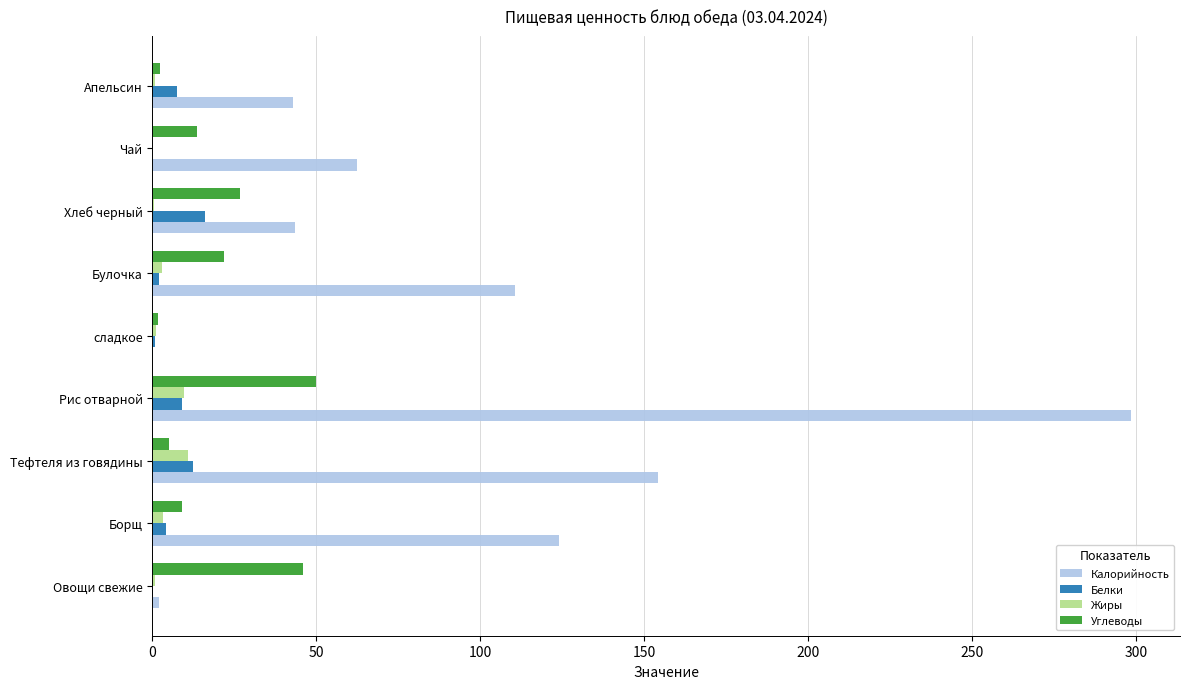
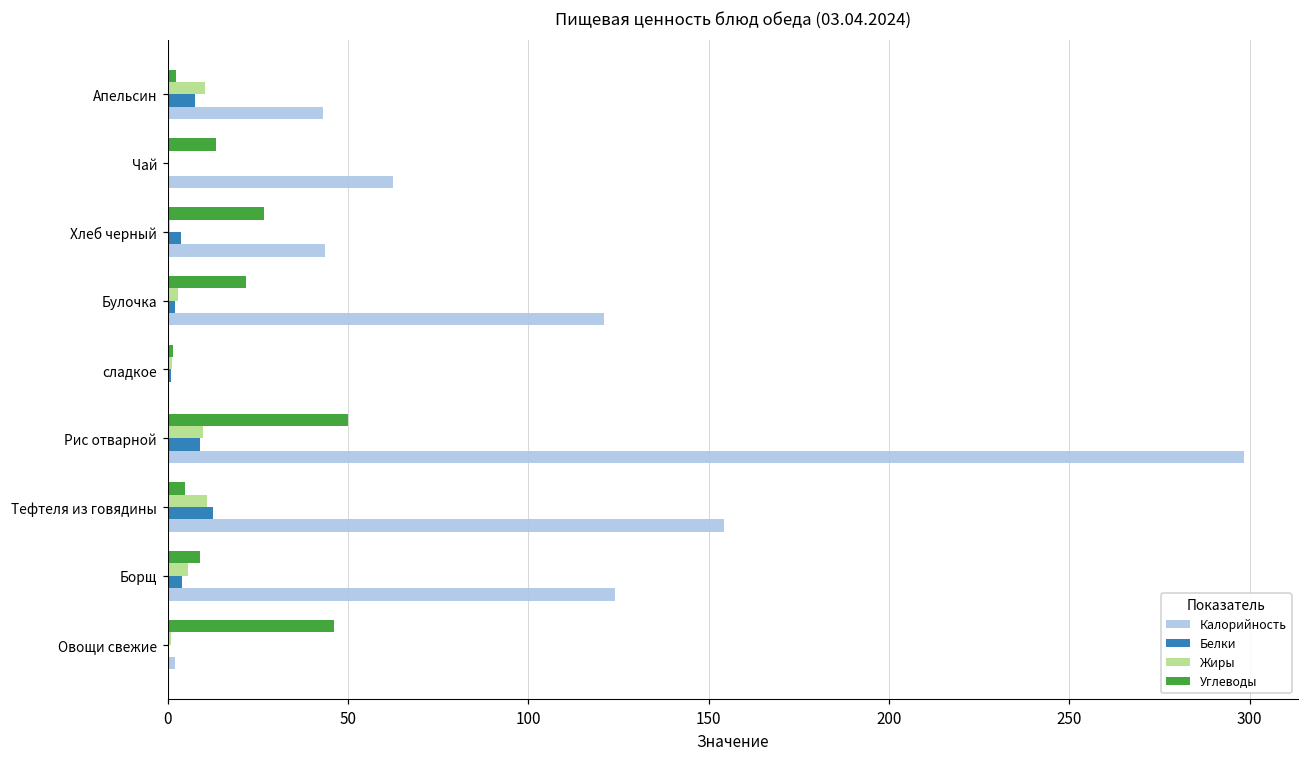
  {
    "Калорийность": {
      "Апельсин": 43,
      "Чай": 62,
      "Хлеб черный": 44,
-     "Булочка": 111,
+     "Булочка": 121,
      "Рис отварной": 298,
      "Тефтеля из говядины": 154,
      "Борщ": 124,
      "Овощи свежие": 2
    },
    "Белки": {
      "Апельсин": 8,
      "Чай": 0,
-     "Хлеб черный": 16,
+     "Хлеб черный": 4,
      "Булочка": 2,
      "сладкое": 1,
      "Рис отварной": 9,
      "Тефтеля из говядины": 13,
      "Борщ": 4
    },
    "Жиры": {
-     "Апельсин": 1,
+     "Апельсин": 10,
      "Чай": 0,
      "Булочка": 3,
      "сладкое": 1,
      "Рис отварной": 10,
      "Тефтеля из говядины": 11,
-     "Борщ": 3,
+     "Борщ": 6,
      "Овощи свежие": 1
    },
    "Углеводы": {
      "Апельсин": 2,
      "Чай": 13,
      "Хлеб черный": 27,
      "Булочка": 22,
      "сладкое": 2,
      "Рис отварной": 50,
      "Тефтеля из говядины": 5,
      "Борщ": 9,
      "Овощи свежие": 46
    }
  }
